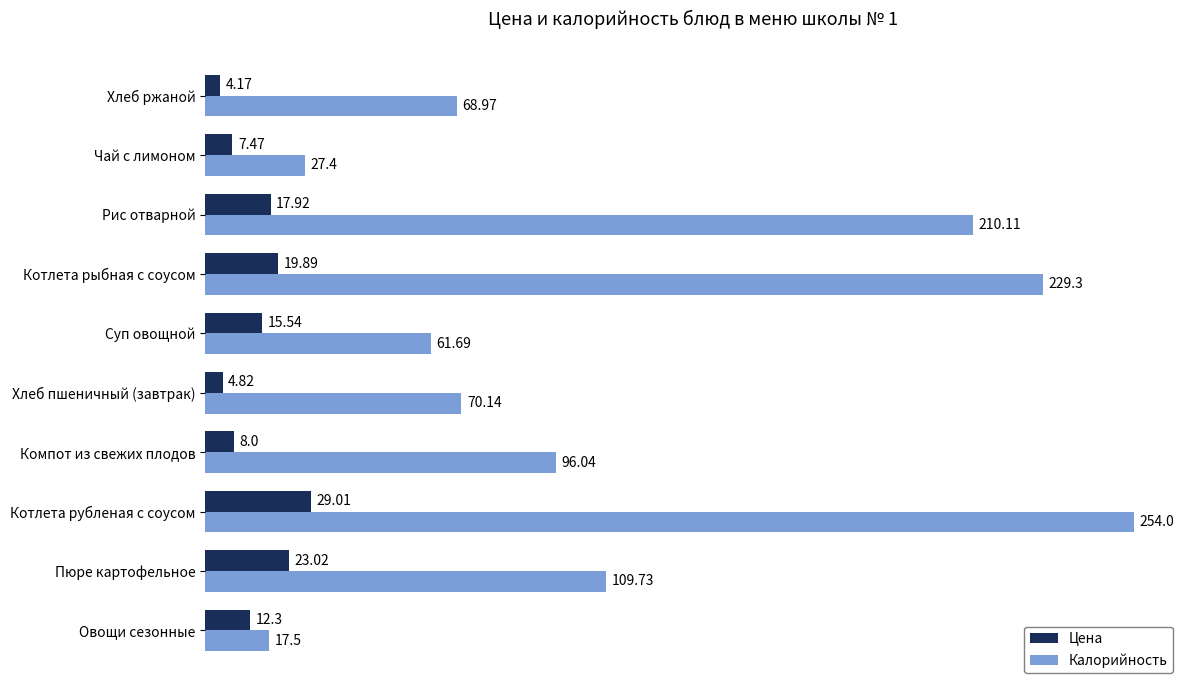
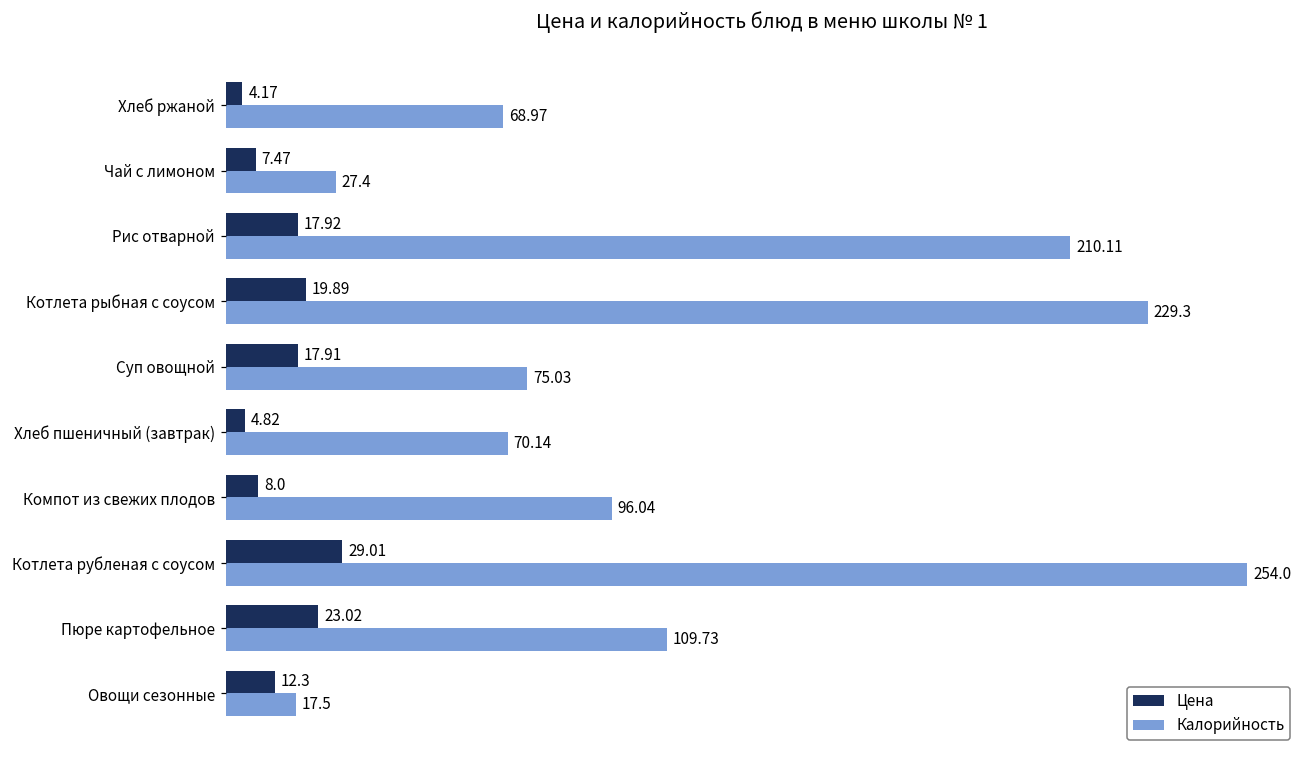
  {
    "Цена": {
      "Хлеб ржаной": 4.17,
      "Чай с лимоном": 7.47,
      "Рис отварной": 17.92,
      "Котлета рыбная с соусом": 19.89,
-     "Суп овощной": 15.54,
+     "Суп овощной": 17.91,
      "Хлеб пшеничный (завтрак)": 4.82,
      "Компот из свежих плодов": 8.0,
      "Котлета рубленая с соусом": 29.01,
      "Пюре картофельное": 23.02,
      "Овощи сезонные": 12.3
    },
    "Калорийность": {
      "Хлеб ржаной": 68.97,
      "Чай с лимоном": 27.4,
      "Рис отварной": 210.11,
      "Котлета рыбная с соусом": 229.3,
-     "Суп овощной": 61.69,
+     "Суп овощной": 75.03,
      "Хлеб пшеничный (завтрак)": 70.14,
      "Компот из свежих плодов": 96.04,
      "Котлета рубленая с соусом": 254.0,
      "Пюре картофельное": 109.73,
      "Овощи сезонные": 17.5
    }
  }
